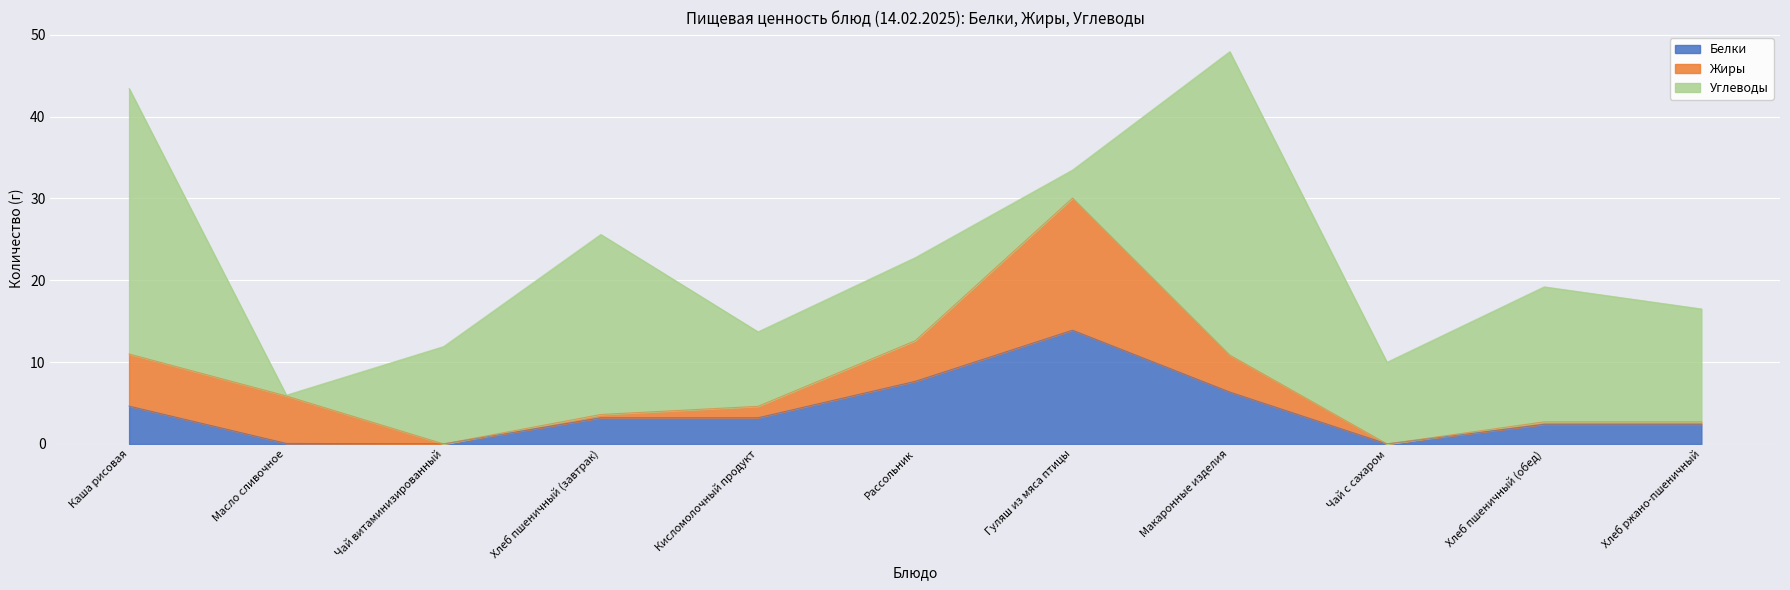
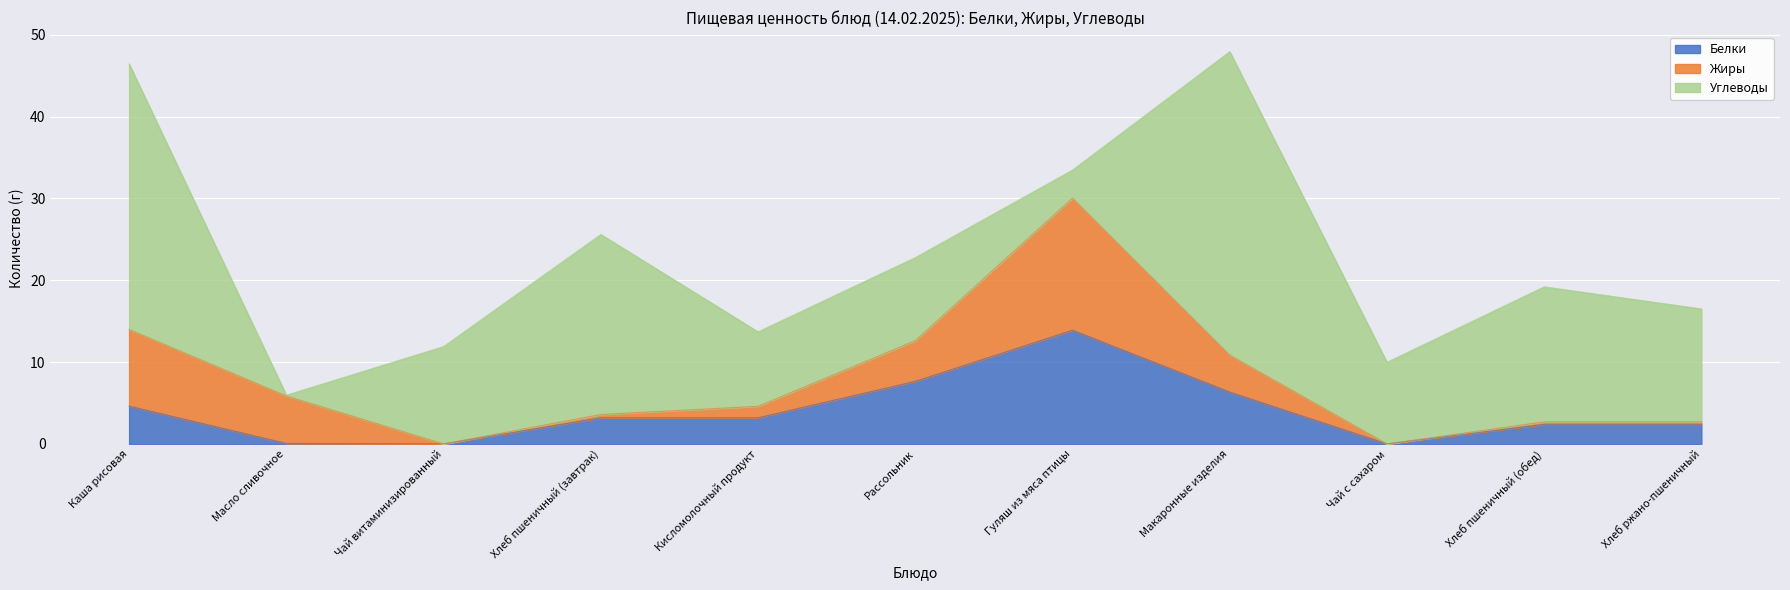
  {
    "Белки": {
      "Каша рисовая": 5,
      "Масло сливочное": 0,
      "Хлеб пшеничный (завтрак)": 3,
      "Кисломолочный продукт": 3,
      "Рассольник": 8,
      "Гуляш из мяса птицы": 14,
      "Макаронные изделия": 6
    },
    "Жиры": {
-     "Каша рисовая": 6,
+     "Каша рисовая": 9,
      "Хлеб пшеничный (завтрак)": 0,
      "Кисломолочный продукт": 1,
      "Рассольник": 5,
      "Гуляш из мяса птицы": 16,
      "Макаронные изделия": 5
    },
    "Углеводы": {
      "Каша рисовая": 32,
      "Чай витаминизированный": 12,
      "Хлеб пшеничный (завтрак)": 22,
      "Кисломолочный продукт": 9,
      "Рассольник": 10,
      "Гуляш из мяса птицы": 3,
      "Макаронные изделия": 37,
      "Чай с сахаром": 10,
      "Хлеб пшеничный (обед)": 17,
      "Хлеб ржано-пшеничный": 14
    }
  }
